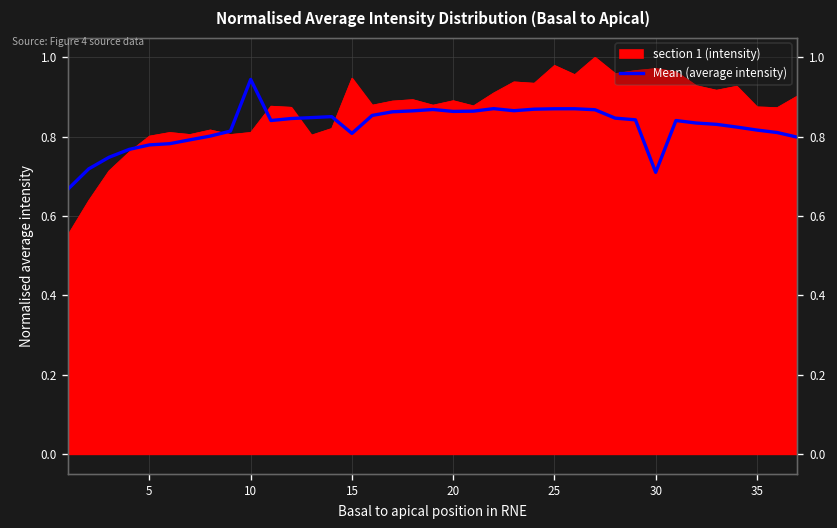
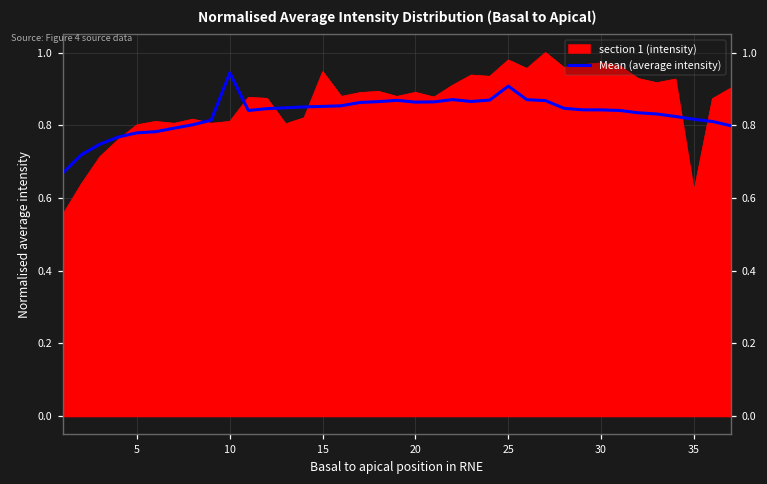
  {
    "section 1 (intensity)": {
      "5": 0.80,
      "10": 0.81,
      "15": 0.95,
      "20": 0.89,
      "25": 0.98,
-     "35": 0.87
+     "35": 0.62
    },
    "Mean (average intensity)": {
      "5": 0.78,
      "10": 0.94,
-     "15": 0.81,
+     "15": 0.85,
      "20": 0.86,
-     "25": 0.87,
-     "30": 0.71,
+     "25": 0.91,
+     "30": 0.84,
      "35": 0.82
    }
  }
